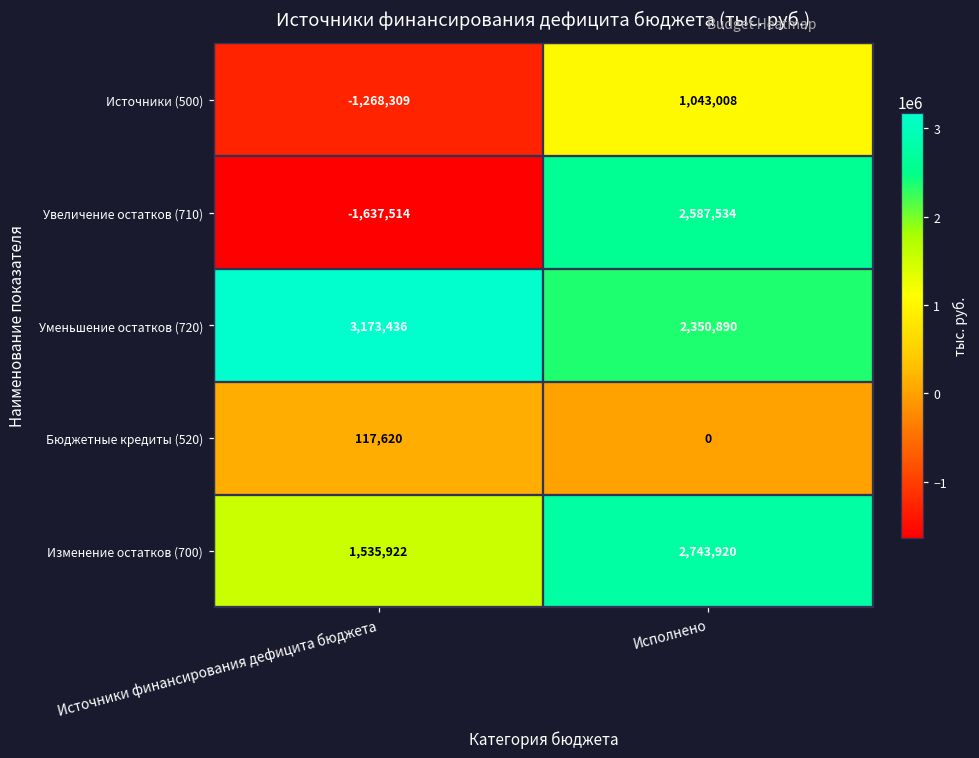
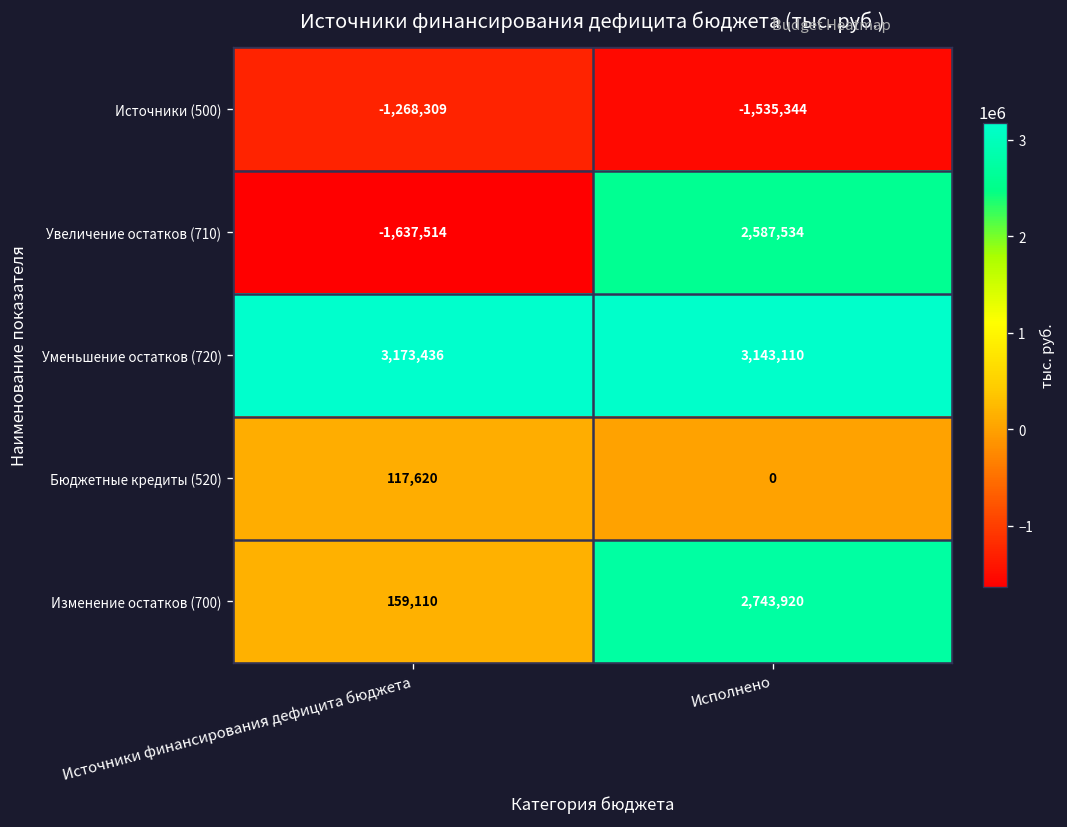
  {
    "Источники (500)": {
      "Источники финансирования дефицита бюджета": "-1,268,309",
-     "Исполнено": "1,043,008"
+     "Исполнено": "-1,535,344"
    },
    "Увеличение остатков (710)": {
      "Источники финансирования дефицита бюджета": "-1,637,514",
      "Исполнено": "2,587,534"
    },
    "Уменьшение остатков (720)": {
      "Источники финансирования дефицита бюджета": "3,173,436",
-     "Исполнено": "2,350,890"
+     "Исполнено": "3,143,110"
    },
    "Бюджетные кредиты (520)": {
      "Источники финансирования дефицита бюджета": "117,620",
      "Исполнено": "0"
    },
    "Изменение остатков (700)": {
-     "Источники финансирования дефицита бюджета": "1,535,922",
+     "Источники финансирования дефицита бюджета": "159,110",
      "Исполнено": "2,743,920"
    }
  }
